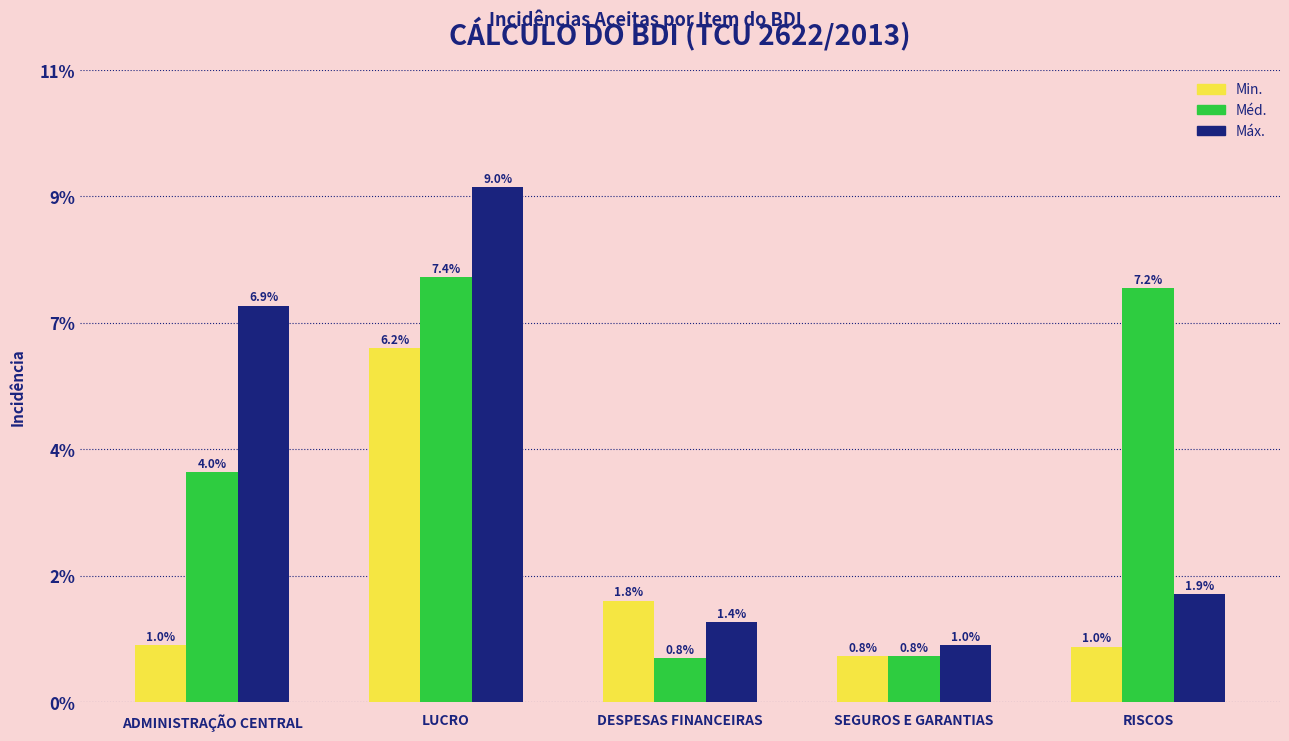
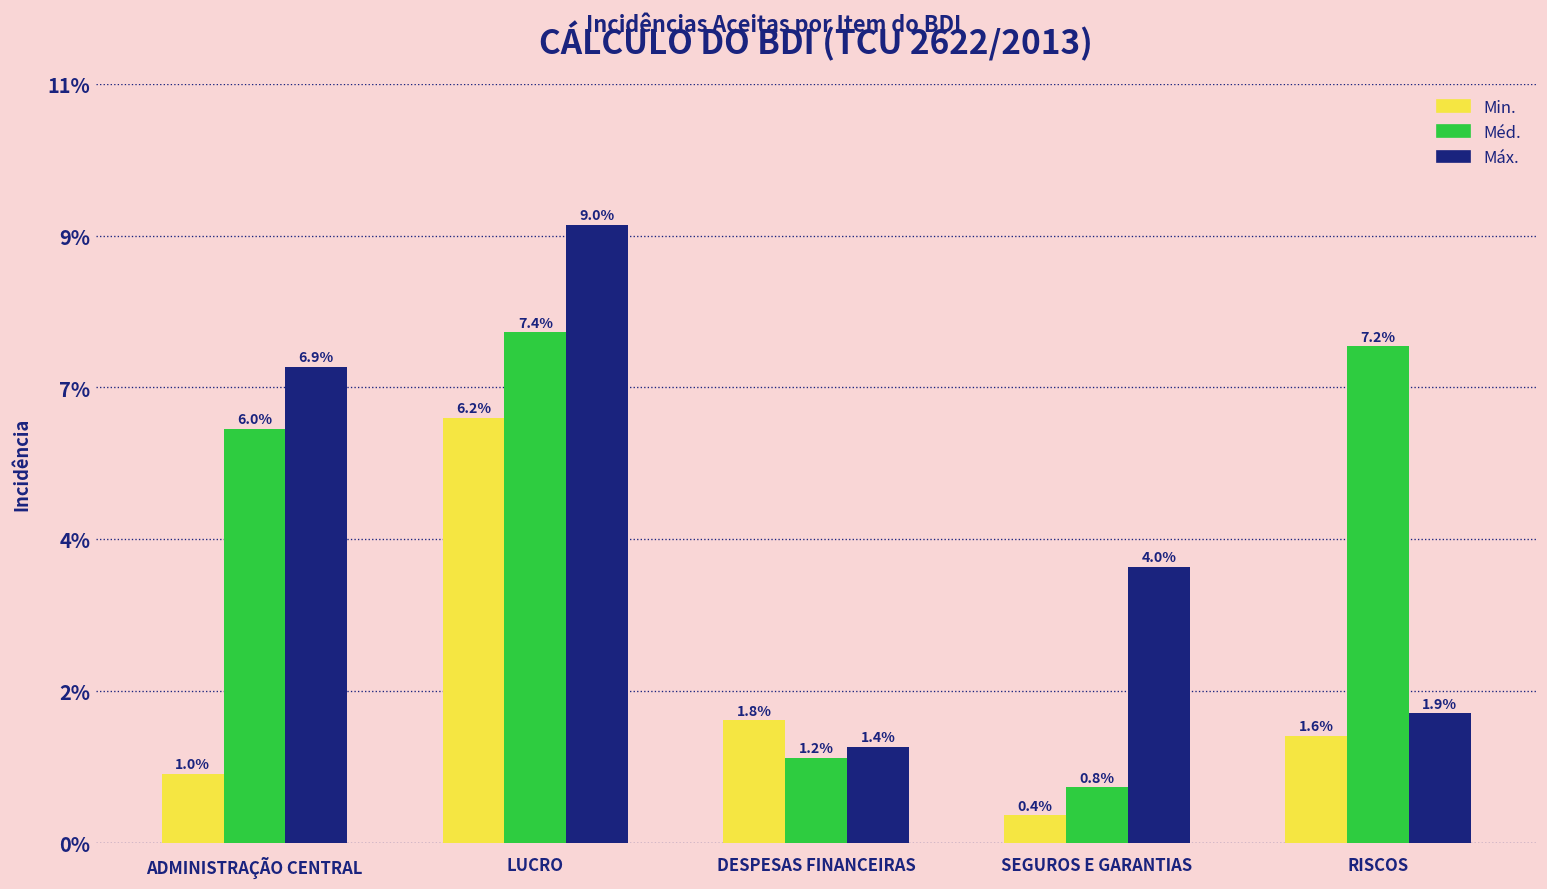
  {
    "Min.": {
      "ADMINISTRAÇÃO CENTRAL": "1.0%",
      "LUCRO": "6.2%",
      "DESPESAS FINANCEIRAS": "1.8%",
-     "SEGUROS E GARANTIAS": "0.8%",
-     "RISCOS": "1.0%"
+     "SEGUROS E GARANTIAS": "0.4%",
+     "RISCOS": "1.6%"
    },
    "Méd.": {
-     "ADMINISTRAÇÃO CENTRAL": "4.0%",
+     "ADMINISTRAÇÃO CENTRAL": "6.0%",
      "LUCRO": "7.4%",
-     "DESPESAS FINANCEIRAS": "0.8%",
+     "DESPESAS FINANCEIRAS": "1.2%",
      "SEGUROS E GARANTIAS": "0.8%",
      "RISCOS": "7.2%"
    },
    "Máx.": {
      "ADMINISTRAÇÃO CENTRAL": "6.9%",
      "LUCRO": "9.0%",
      "DESPESAS FINANCEIRAS": "1.4%",
-     "SEGUROS E GARANTIAS": "1.0%",
+     "SEGUROS E GARANTIAS": "4.0%",
      "RISCOS": "1.9%"
    }
  }
